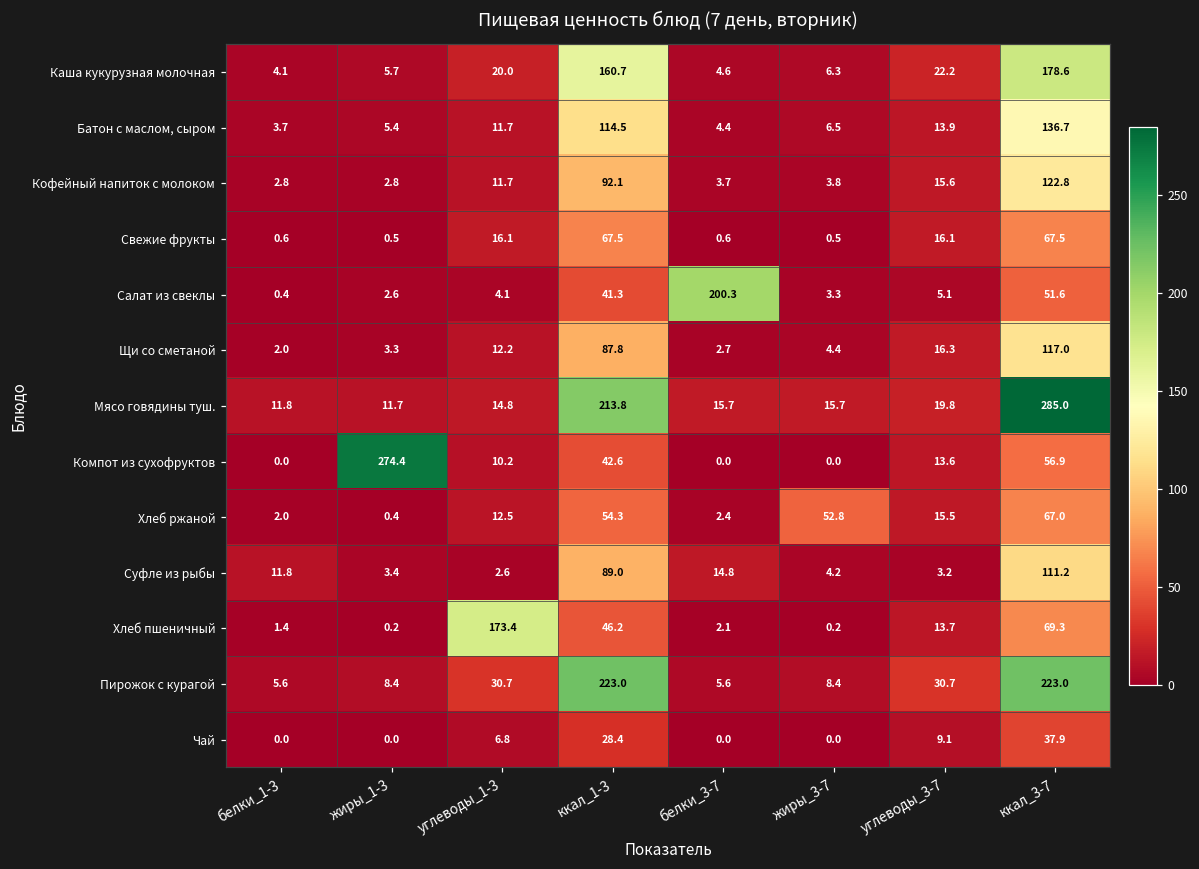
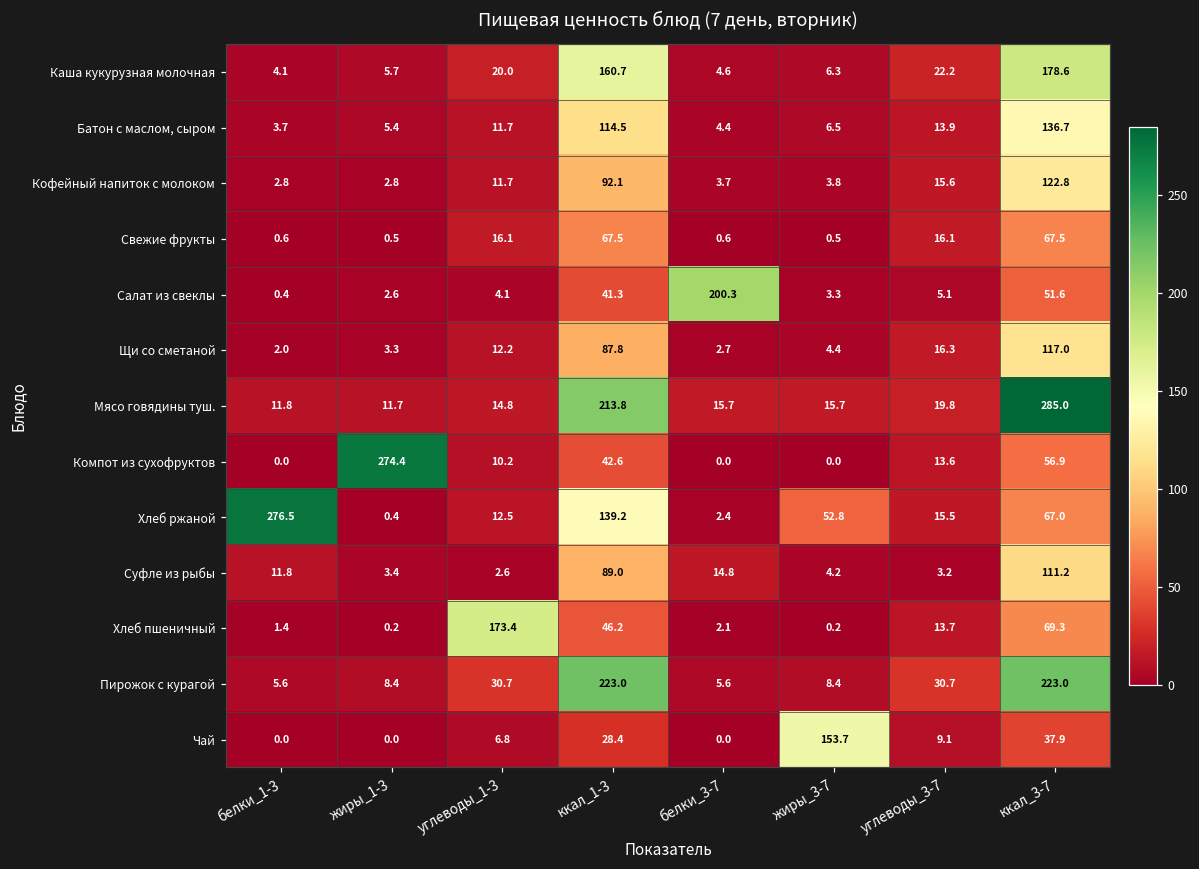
  {
    "Каша кукурузная молочная": {
      "белки_1-3": 4.1,
      "жиры_1-3": 5.7,
      "углеводы_1-3": 20.0,
      "ккал_1-3": 160.7,
      "белки_3-7": 4.6,
      "жиры_3-7": 6.3,
      "углеводы_3-7": 22.2,
      "ккал_3-7": 178.6
    },
    "Батон с маслом, сыром": {
      "белки_1-3": 3.7,
      "жиры_1-3": 5.4,
      "углеводы_1-3": 11.7,
      "ккал_1-3": 114.5,
      "белки_3-7": 4.4,
      "жиры_3-7": 6.5,
      "углеводы_3-7": 13.9,
      "ккал_3-7": 136.7
    },
    "Кофейный напиток с молоком": {
      "белки_1-3": 2.8,
      "жиры_1-3": 2.8,
      "углеводы_1-3": 11.7,
      "ккал_1-3": 92.1,
      "белки_3-7": 3.7,
      "жиры_3-7": 3.8,
      "углеводы_3-7": 15.6,
      "ккал_3-7": 122.8
    },
    "Свежие фрукты": {
      "белки_1-3": 0.6,
      "жиры_1-3": 0.5,
      "углеводы_1-3": 16.1,
      "ккал_1-3": 67.5,
      "белки_3-7": 0.6,
      "жиры_3-7": 0.5,
      "углеводы_3-7": 16.1,
      "ккал_3-7": 67.5
    },
    "Салат из свеклы": {
      "белки_1-3": 0.4,
      "жиры_1-3": 2.6,
      "углеводы_1-3": 4.1,
      "ккал_1-3": 41.3,
      "белки_3-7": 200.3,
      "жиры_3-7": 3.3,
      "углеводы_3-7": 5.1,
      "ккал_3-7": 51.6
    },
    "Щи со сметаной": {
      "белки_1-3": 2.0,
      "жиры_1-3": 3.3,
      "углеводы_1-3": 12.2,
      "ккал_1-3": 87.8,
      "белки_3-7": 2.7,
      "жиры_3-7": 4.4,
      "углеводы_3-7": 16.3,
      "ккал_3-7": 117.0
    },
    "Мясо говядины туш.": {
      "белки_1-3": 11.8,
      "жиры_1-3": 11.7,
      "углеводы_1-3": 14.8,
      "ккал_1-3": 213.8,
      "белки_3-7": 15.7,
      "жиры_3-7": 15.7,
      "углеводы_3-7": 19.8,
      "ккал_3-7": 285.0
    },
    "Компот из сухофруктов": {
      "белки_1-3": 0.0,
      "жиры_1-3": 274.4,
      "углеводы_1-3": 10.2,
      "ккал_1-3": 42.6,
      "белки_3-7": 0.0,
      "жиры_3-7": 0.0,
      "углеводы_3-7": 13.6,
      "ккал_3-7": 56.9
    },
    "Хлеб ржаной": {
-     "белки_1-3": 2.0,
+     "белки_1-3": 276.5,
      "жиры_1-3": 0.4,
      "углеводы_1-3": 12.5,
-     "ккал_1-3": 54.3,
+     "ккал_1-3": 139.2,
      "белки_3-7": 2.4,
      "жиры_3-7": 52.8,
      "углеводы_3-7": 15.5,
      "ккал_3-7": 67.0
    },
    "Суфле из рыбы": {
      "белки_1-3": 11.8,
      "жиры_1-3": 3.4,
      "углеводы_1-3": 2.6,
      "ккал_1-3": 89.0,
      "белки_3-7": 14.8,
      "жиры_3-7": 4.2,
      "углеводы_3-7": 3.2,
      "ккал_3-7": 111.2
    },
    "Хлеб пшеничный": {
      "белки_1-3": 1.4,
      "жиры_1-3": 0.2,
      "углеводы_1-3": 173.4,
      "ккал_1-3": 46.2,
      "белки_3-7": 2.1,
      "жиры_3-7": 0.2,
      "углеводы_3-7": 13.7,
      "ккал_3-7": 69.3
    },
    "Пирожок с курагой": {
      "белки_1-3": 5.6,
      "жиры_1-3": 8.4,
      "углеводы_1-3": 30.7,
      "ккал_1-3": 223.0,
      "белки_3-7": 5.6,
      "жиры_3-7": 8.4,
      "углеводы_3-7": 30.7,
      "ккал_3-7": 223.0
    },
    "Чай": {
      "белки_1-3": 0.0,
      "жиры_1-3": 0.0,
      "углеводы_1-3": 6.8,
      "ккал_1-3": 28.4,
      "белки_3-7": 0.0,
-     "жиры_3-7": 0.0,
+     "жиры_3-7": 153.7,
      "углеводы_3-7": 9.1,
      "ккал_3-7": 37.9
    }
  }
